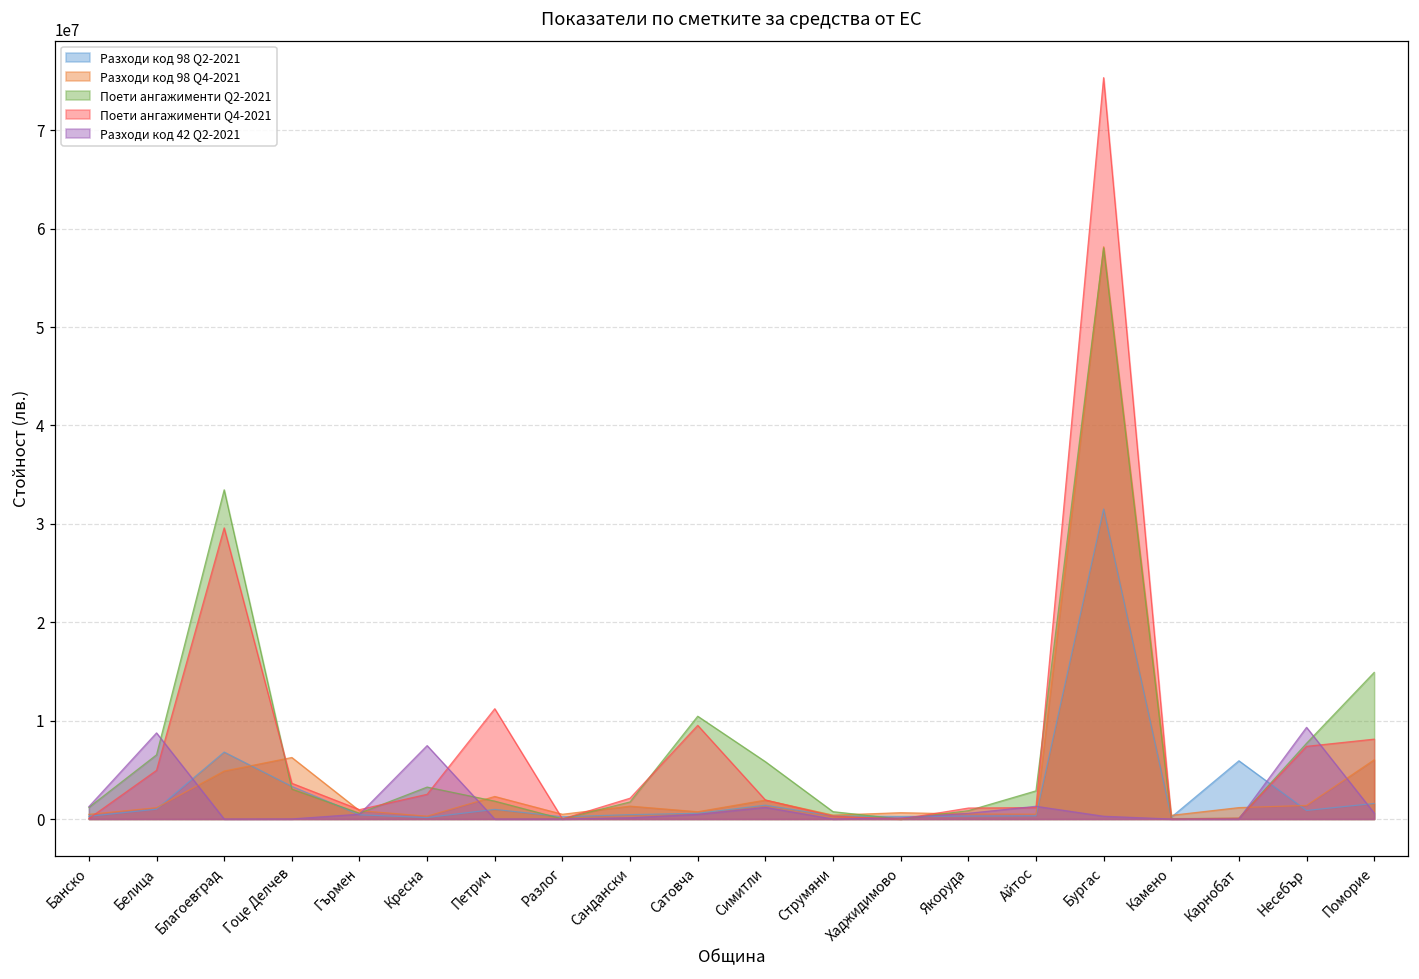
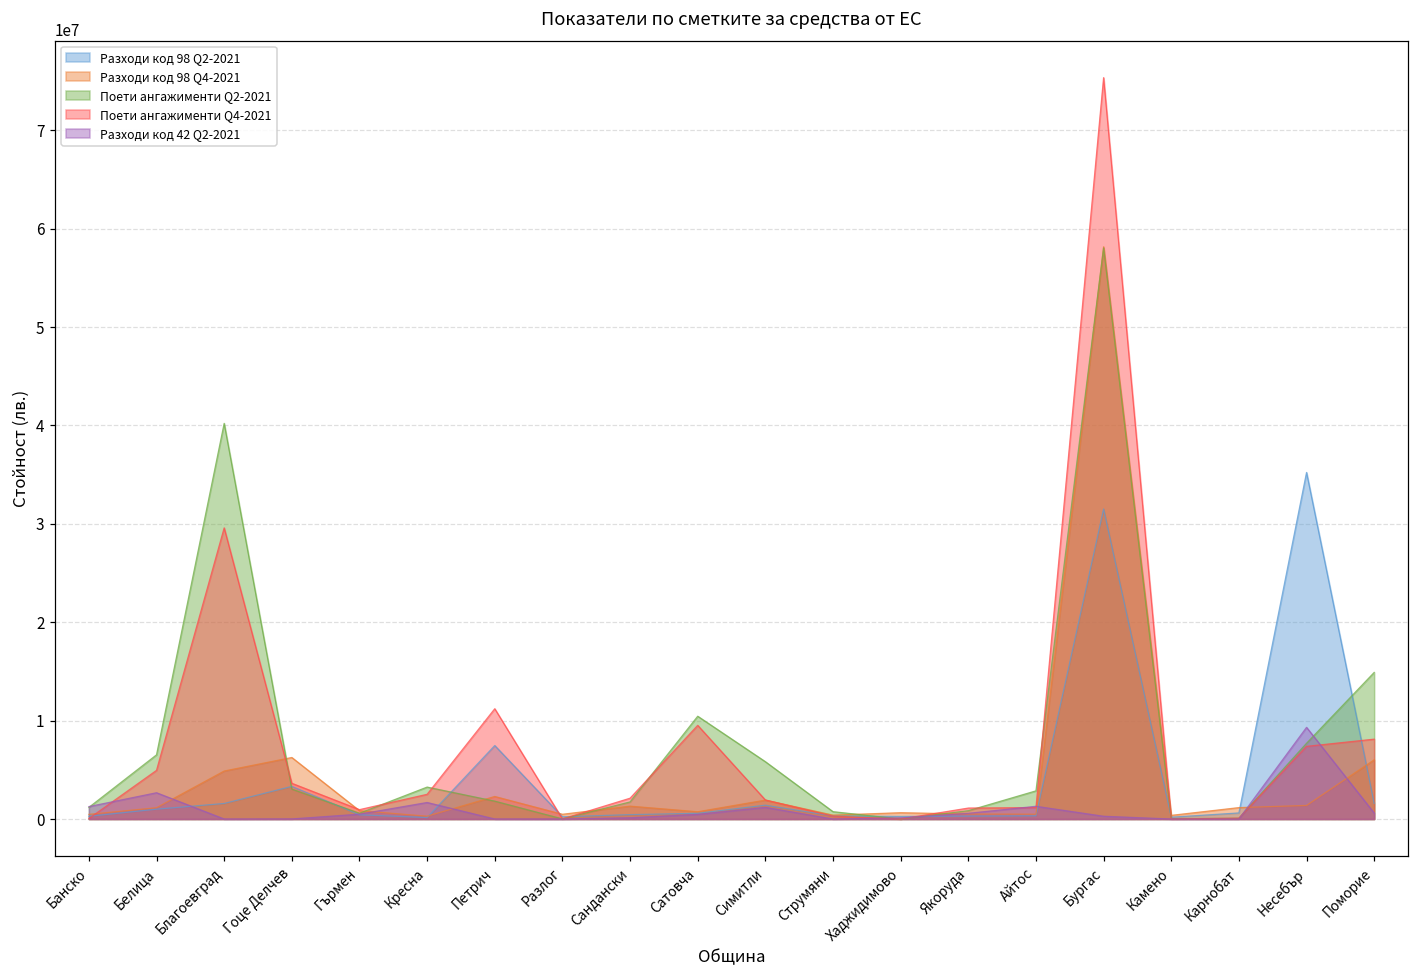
  {
    "Разходи код 98 Q2-2021": {
-     "Благоевград": 7000000,
-     "Петрич": 1000000,
+     "Благоевград": 2000000,
+     "Петрич": 7000000,
      "Сандански": 0,
      "Бургас": 32000000,
-     "Карнобат": 6000000,
-     "Несебър": 1000000,
+     "Карнобат": 1000000,
+     "Несебър": 35000000,
      "Поморие": 2000000
    },
    "Поети ангажименти Q2-2021": {
      "Белица": 7000000,
-     "Благоевград": 33000000,
+     "Благоевград": 40000000,
      "Кресна": 3000000,
      "Петрич": 2000000,
      "Сандански": 2000000,
      "Сатовча": 10000000,
      "Симитли": 6000000,
      "Струмяни": 1000000,
      "Айтос": 3000000,
      "Несебър": 8000000,
      "Поморие": 15000000
    },
    "Разходи код 42 Q2-2021": {
-     "Белица": 9000000,
+     "Белица": 3000000,
      "Благоевград": 0,
      "Гоце Делчев": 0,
-     "Кресна": 7000000,
+     "Кресна": 2000000,
      "Петрич": 0,
      "Сандански": 0,
      "Струмяни": 0,
      "Бургас": 0,
      "Несебър": 9000000,
      "Поморие": 1000000
    }
  }
